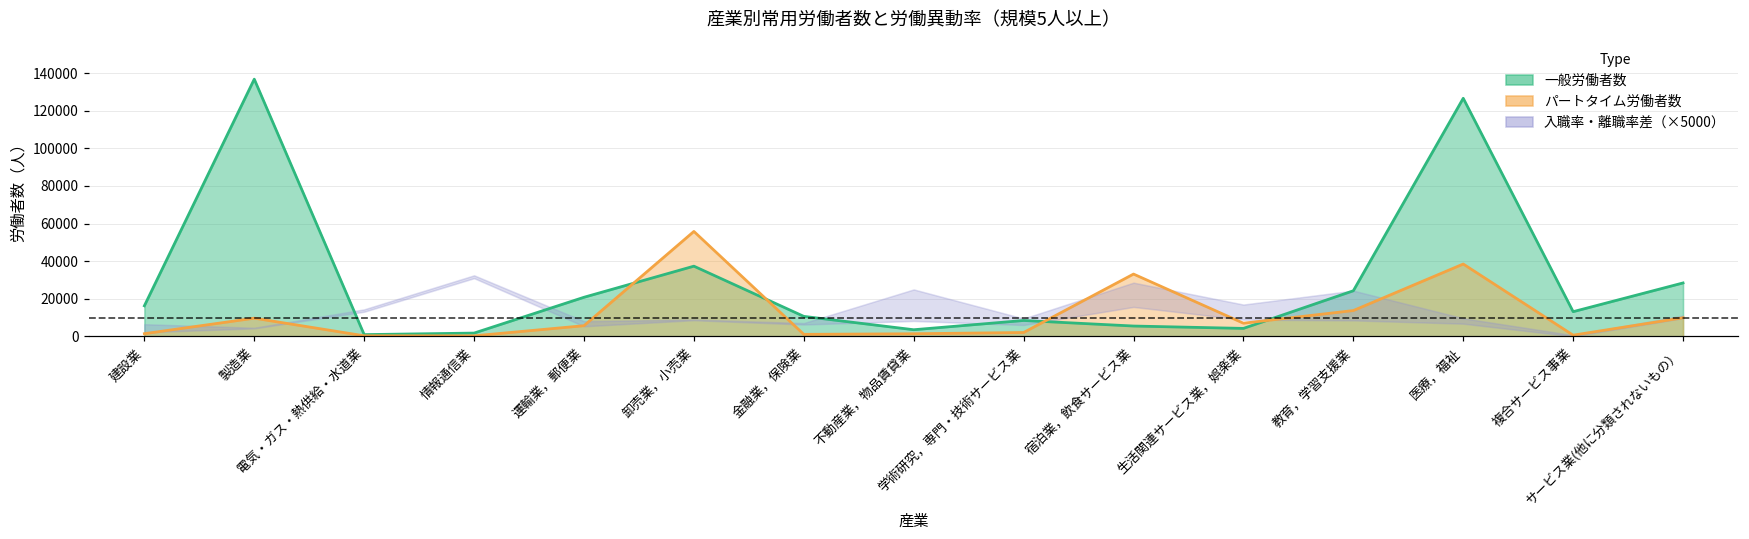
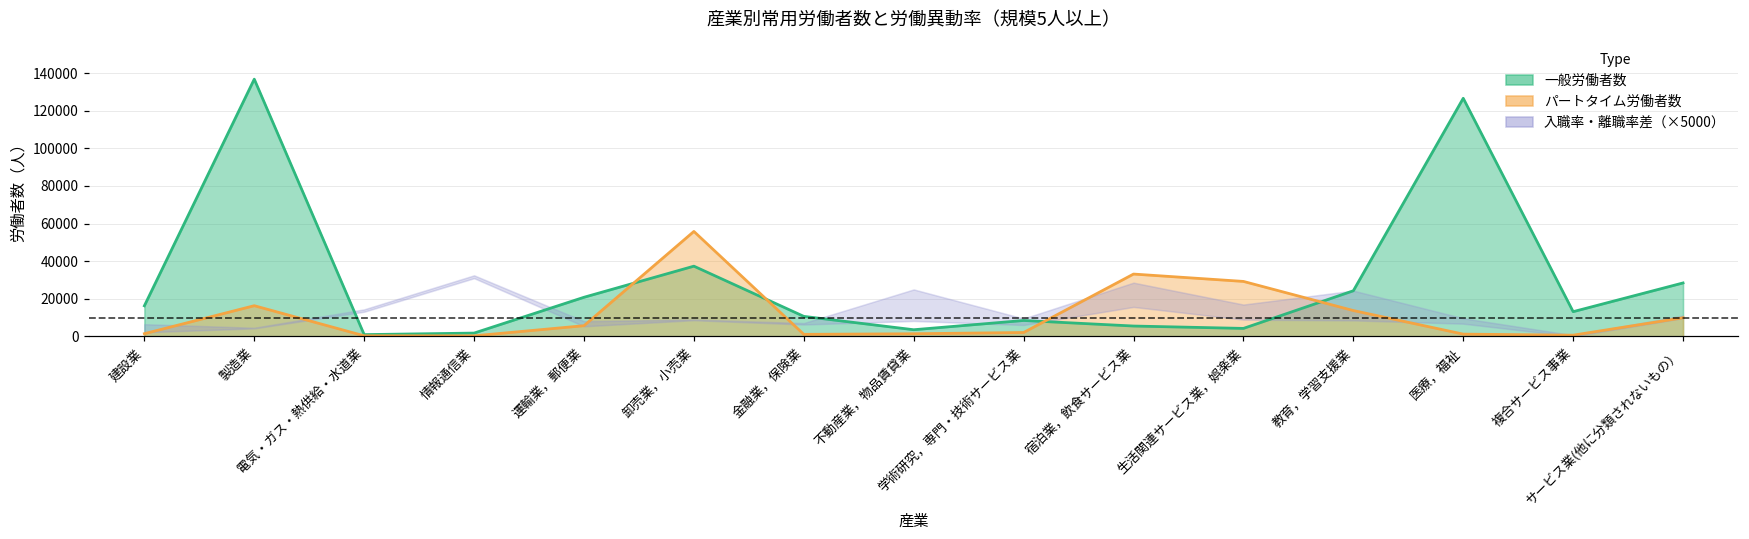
  {
    "一般労働者数": {
      "建設業": 16000,
      "製造業": 137000,
      "運輸業，郵便業": 21000,
      "卸売業，小売業": 37000,
      "金融業，保険業": 11000,
      "不動産業，物品賃貸業": 4000,
      "宿泊業，飲食サービス業": 5000,
      "生活関連サービス業，娯楽業": 4000,
      "医療，福祉": 127000,
      "複合サービス事業": 13000,
      "サービス業(他に分類されないもの）": 28000
    },
    "パートタイム労働者数": {
      "建設業": 1000,
-     "製造業": 10000,
+     "製造業": 16000,
      "運輸業，郵便業": 6000,
      "卸売業，小売業": 56000,
      "金融業，保険業": 1000,
      "不動産業，物品賃貸業": 1000,
      "学術研究，専門・技術サービス業": 2000,
      "宿泊業，飲食サービス業": 33000,
-     "生活関連サービス業，娯楽業": 7000,
+     "生活関連サービス業，娯楽業": 29000,
      "教育，学習支援業": 14000,
-     "医療，福祉": 38000
+     "医療，福祉": 1000
    }
  }
